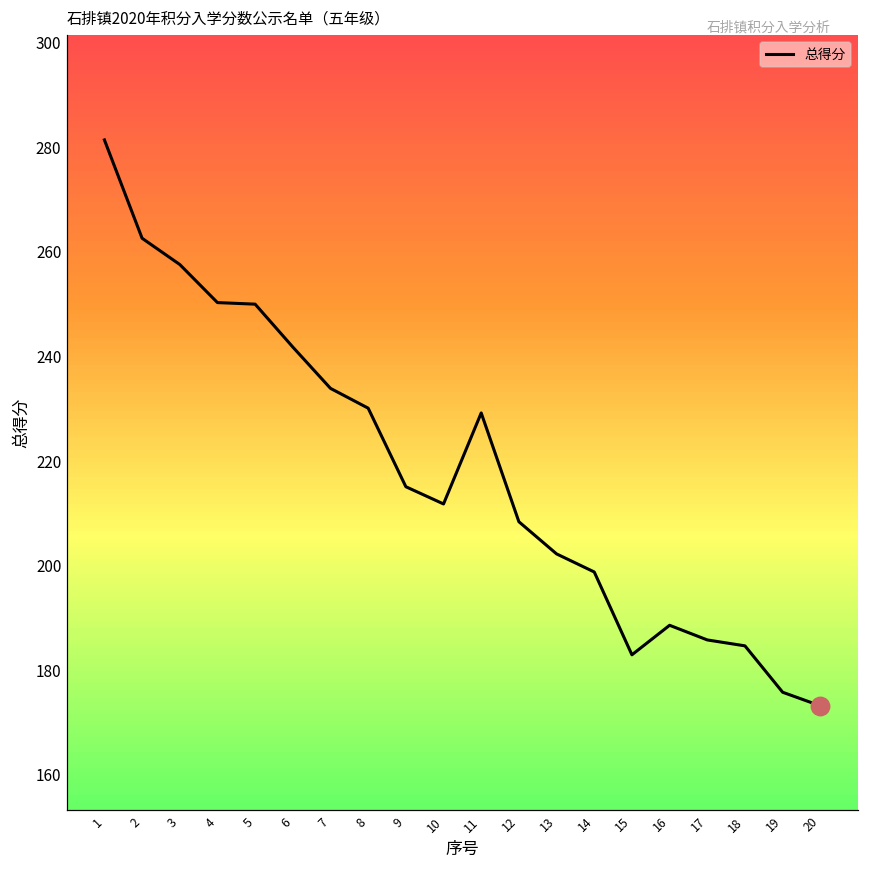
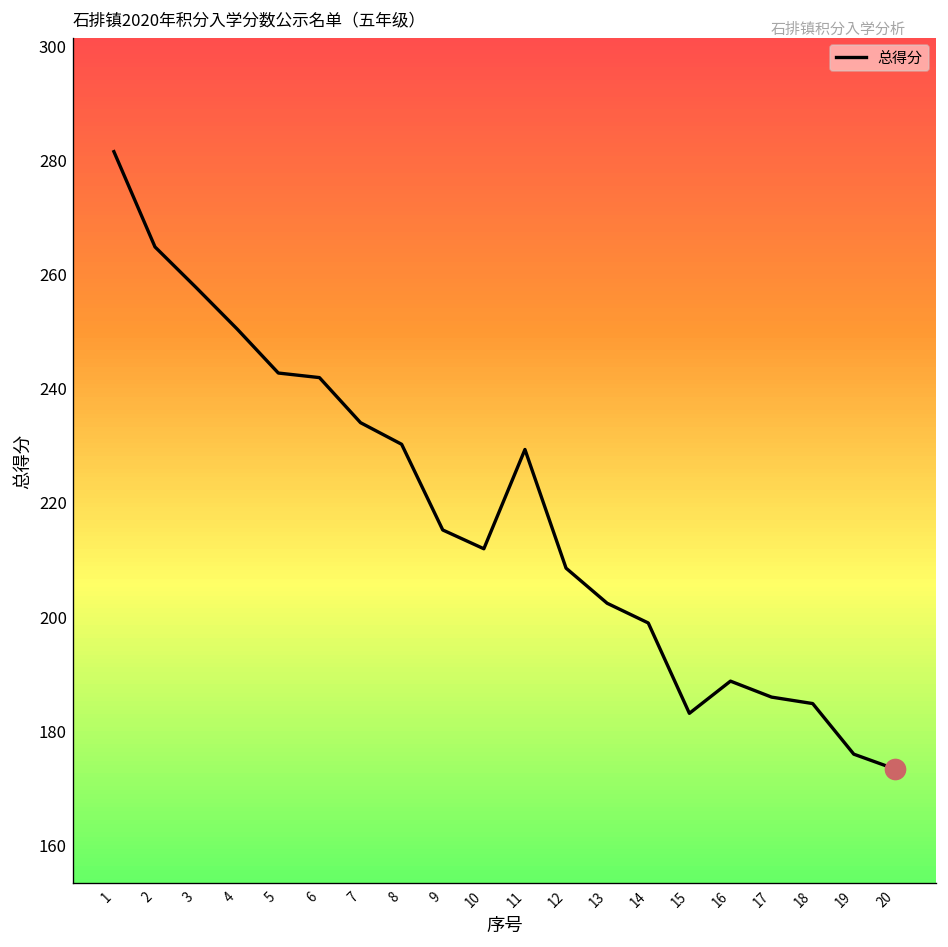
  {
    "总得分": {
      "1": 281,
-     "2": 263,
+     "2": 265,
      "3": 258,
      "4": 250,
-     "5": 250,
+     "5": 243,
      "6": 242,
      "7": 234,
      "8": 230,
      "9": 215,
      "10": 212,
      "11": 229,
      "12": 208,
      "13": 202,
      "14": 199,
      "15": 183,
      "16": 189,
      "17": 186,
      "18": 185,
      "19": 176
    }
  }
